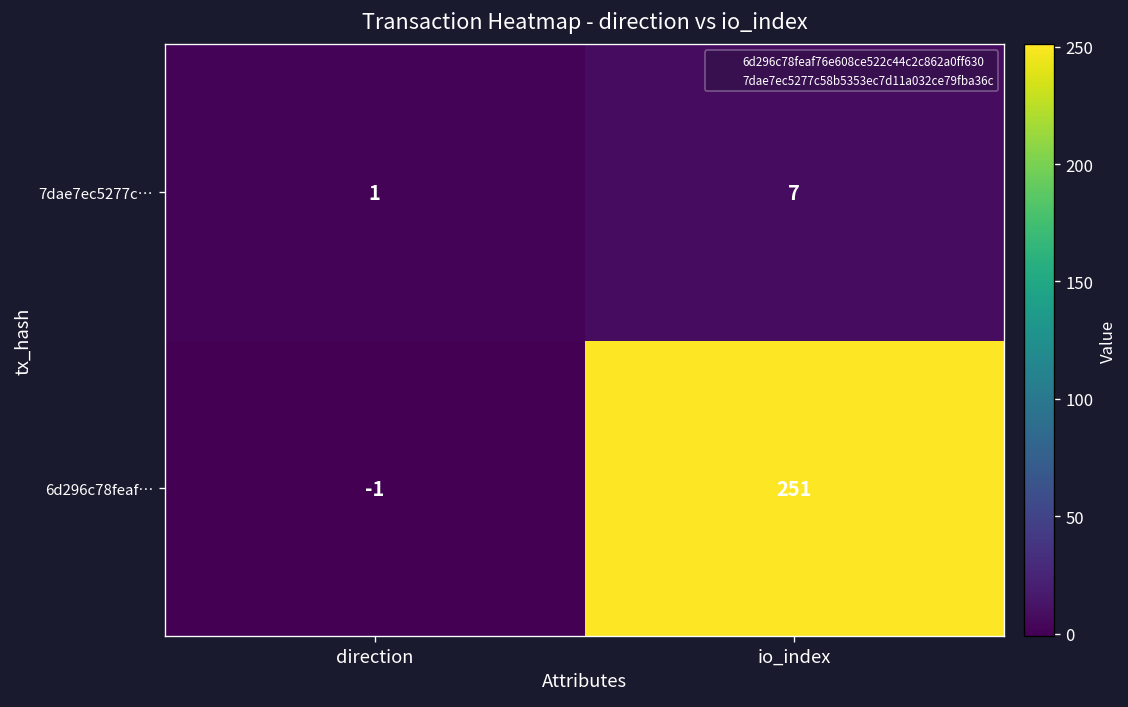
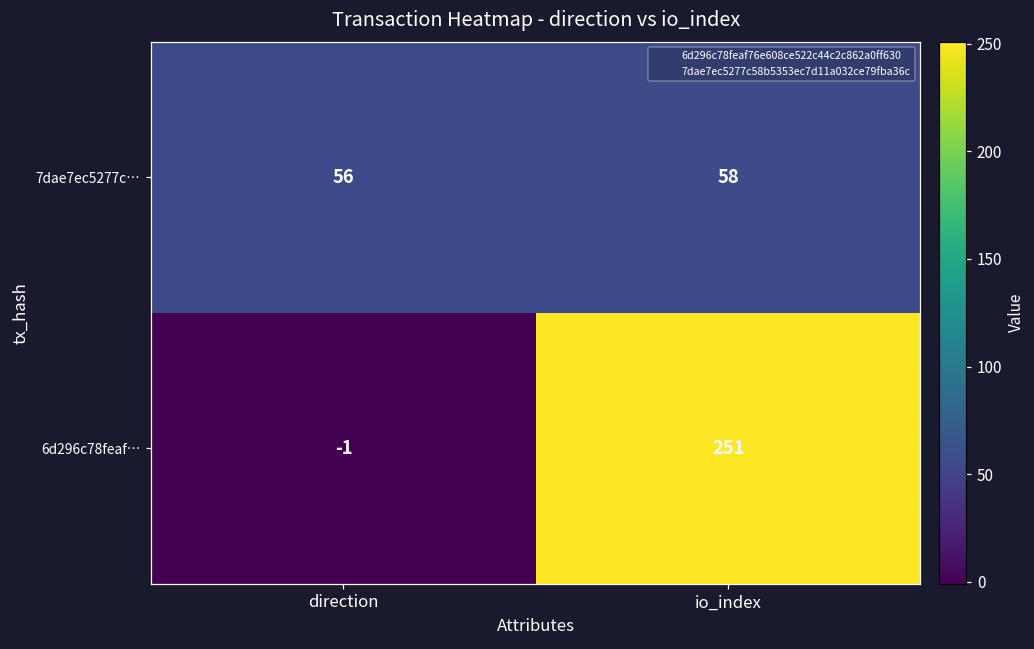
  {
    "7dae7ec5277c…": {
-     "direction": 1,
-     "io_index": 7
+     "direction": 56,
+     "io_index": 58
    },
    "6d296c78feaf…": {
      "direction": -1,
      "io_index": 251
    }
  }
